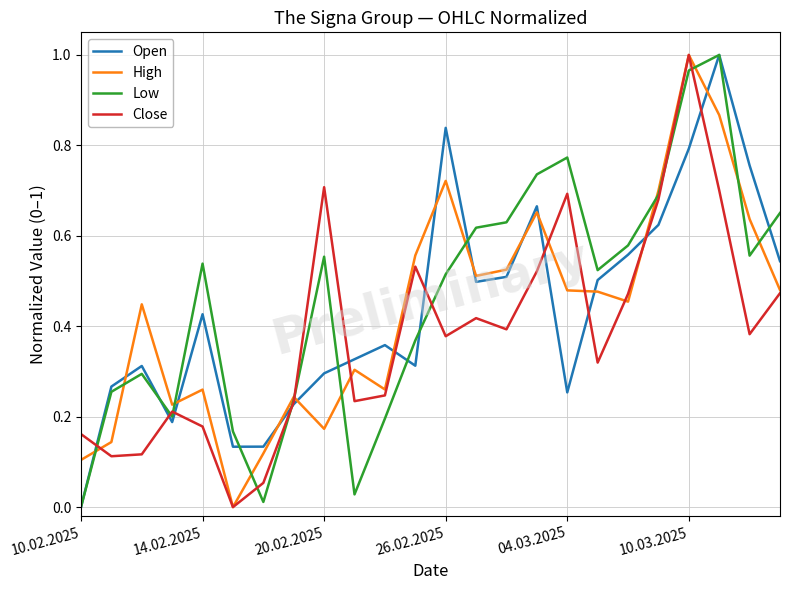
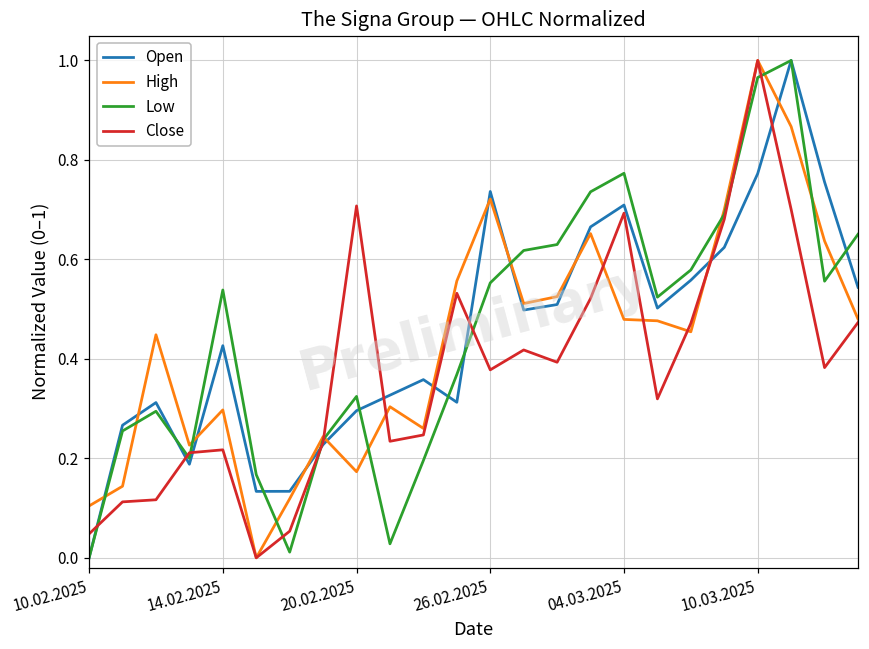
  {
    "Open": {
      "14.02.2025": 0.43,
      "20.02.2025": 0.30,
-     "26.02.2025": 0.84,
-     "04.03.2025": 0.25,
-     "10.03.2025": 0.79
+     "26.02.2025": 0.74,
+     "04.03.2025": 0.71,
+     "10.03.2025": 0.77
    },
    "High": {
      "10.02.2025": 0.10,
-     "14.02.2025": 0.26,
+     "14.02.2025": 0.30,
      "20.02.2025": 0.17,
      "26.02.2025": 0.72,
      "04.03.2025": 0.48
    },
    "Low": {
      "14.02.2025": 0.54,
-     "20.02.2025": 0.55,
-     "26.02.2025": 0.51,
+     "20.02.2025": 0.32,
+     "26.02.2025": 0.55,
      "04.03.2025": 0.77,
      "10.03.2025": 0.97
    },
    "Close": {
-     "10.02.2025": 0.16,
-     "14.02.2025": 0.18,
+     "10.02.2025": 0.05,
+     "14.02.2025": 0.22,
      "20.02.2025": 0.71,
      "26.02.2025": 0.38,
      "04.03.2025": 0.69
    }
  }
